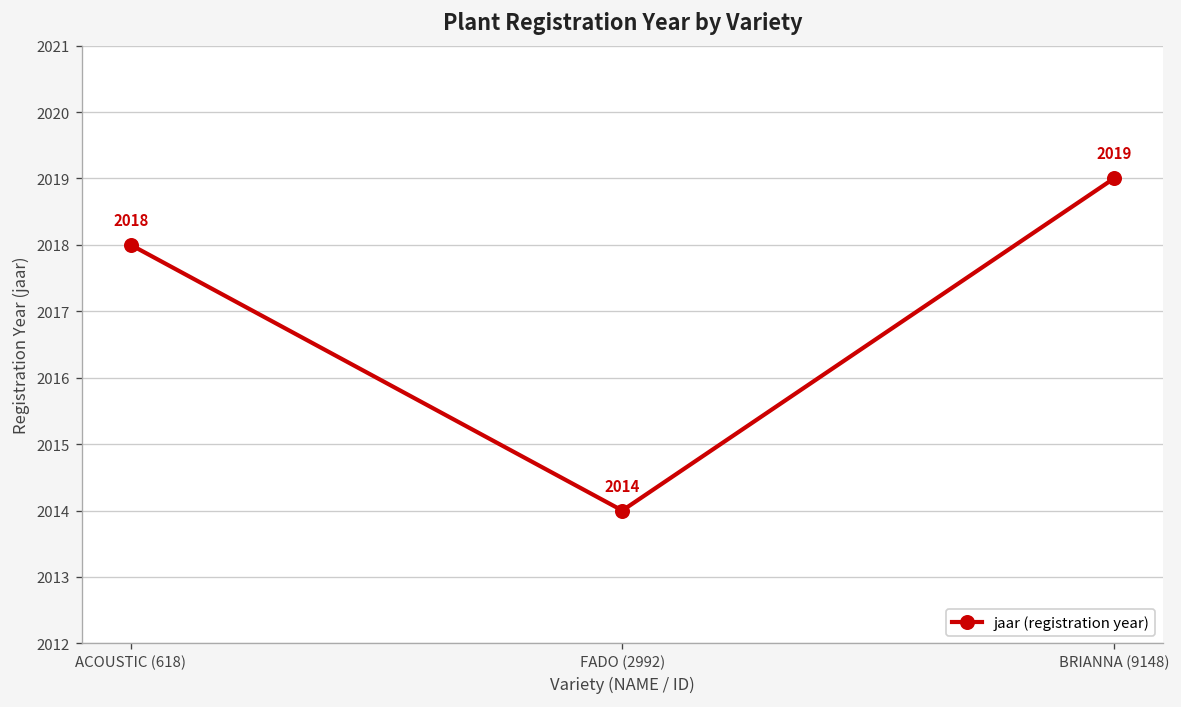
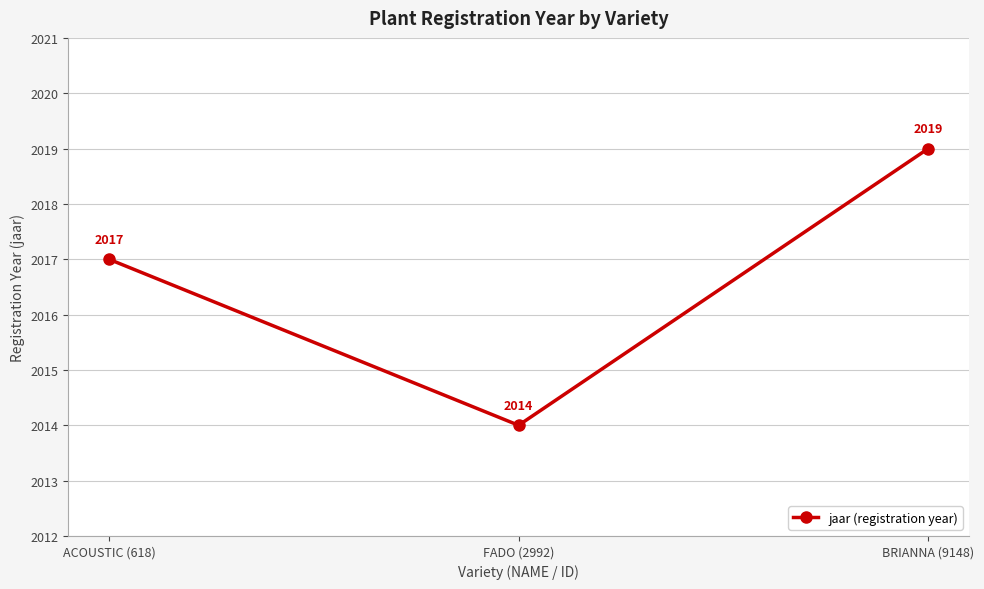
  {
-   "ACOUSTIC (618)": 2018,
+   "ACOUSTIC (618)": 2017,
    "FADO (2992)": 2014,
    "BRIANNA (9148)": 2019
  }
